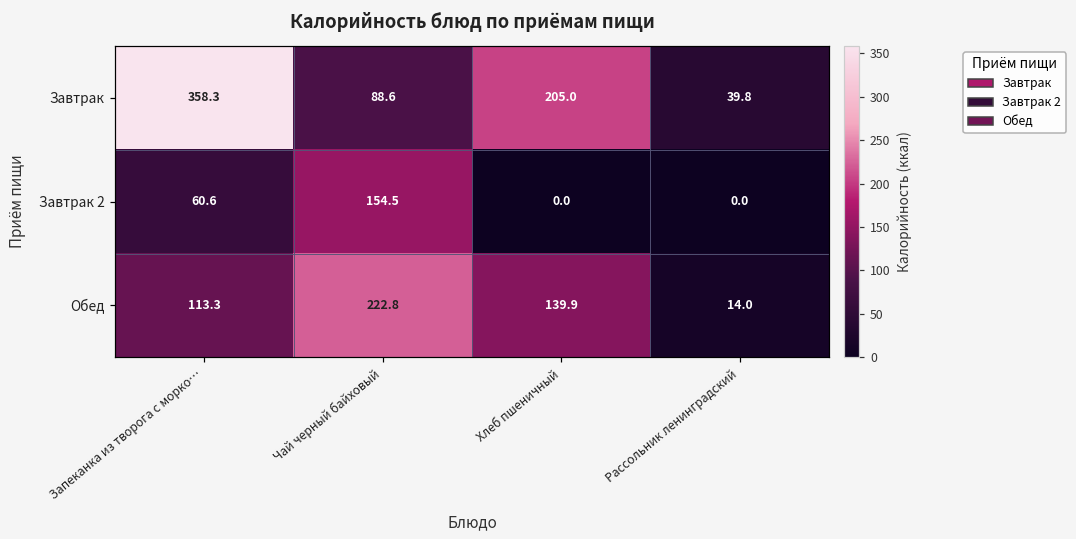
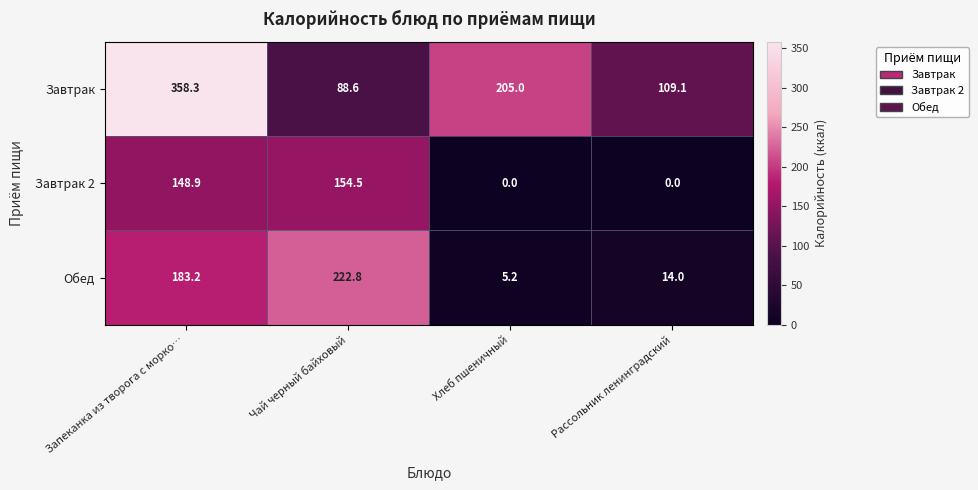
  {
    "Завтрак": {
      "Запеканка из творога с морко…": 358.3,
      "Чай черный байховый": 88.6,
      "Хлеб пшеничный": 205.0,
-     "Рассольник ленинградский": 39.8
+     "Рассольник ленинградский": 109.1
    },
    "Завтрак 2": {
-     "Запеканка из творога с морко…": 60.6,
+     "Запеканка из творога с морко…": 148.9,
      "Чай черный байховый": 154.5,
      "Хлеб пшеничный": 0.0,
      "Рассольник ленинградский": 0.0
    },
    "Обед": {
-     "Запеканка из творога с морко…": 113.3,
+     "Запеканка из творога с морко…": 183.2,
      "Чай черный байховый": 222.8,
-     "Хлеб пшеничный": 139.9,
+     "Хлеб пшеничный": 5.2,
      "Рассольник ленинградский": 14.0
    }
  }
